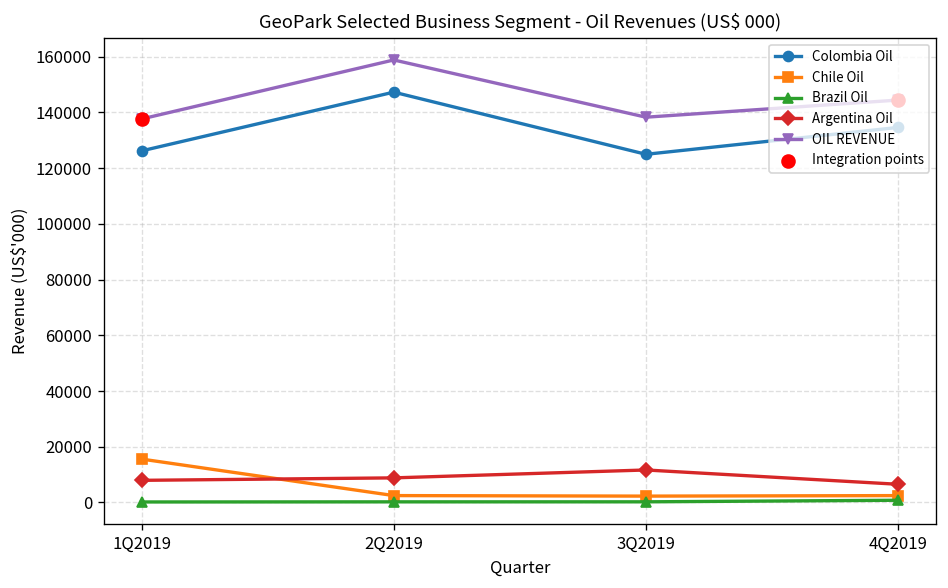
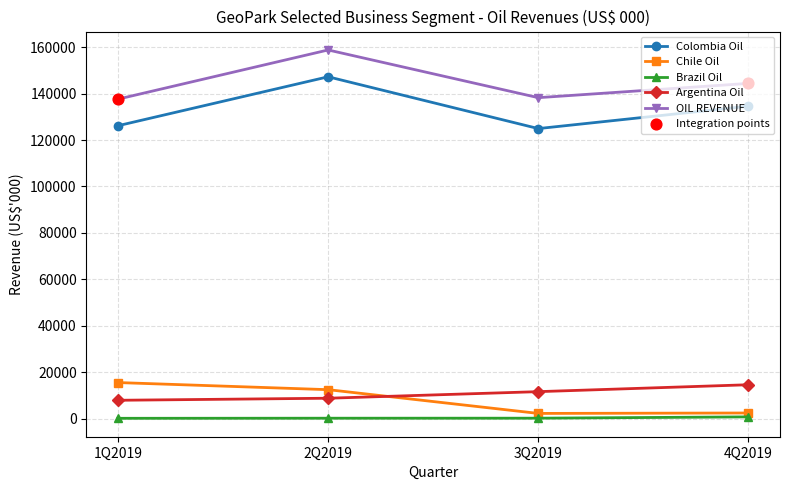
  {
    "Colombia Oil": {
      "1Q2019": 126000,
      "2Q2019": 147000,
      "3Q2019": 125000
    },
    "Chile Oil": {
      "1Q2019": 16000,
-     "2Q2019": 2000,
+     "2Q2019": 13000,
      "3Q2019": 2000,
      "4Q2019": 2000
    },
    "Brazil Oil": {
      "1Q2019": 0,
      "2Q2019": 0,
      "3Q2019": 0,
      "4Q2019": 1000
    },
    "Argentina Oil": {
      "1Q2019": 8000,
      "2Q2019": 9000,
      "3Q2019": 12000,
-     "4Q2019": 7000
+     "4Q2019": 15000
    },
    "OIL REVENUE": {
      "2Q2019": 159000,
      "3Q2019": 138000
    }
  }
